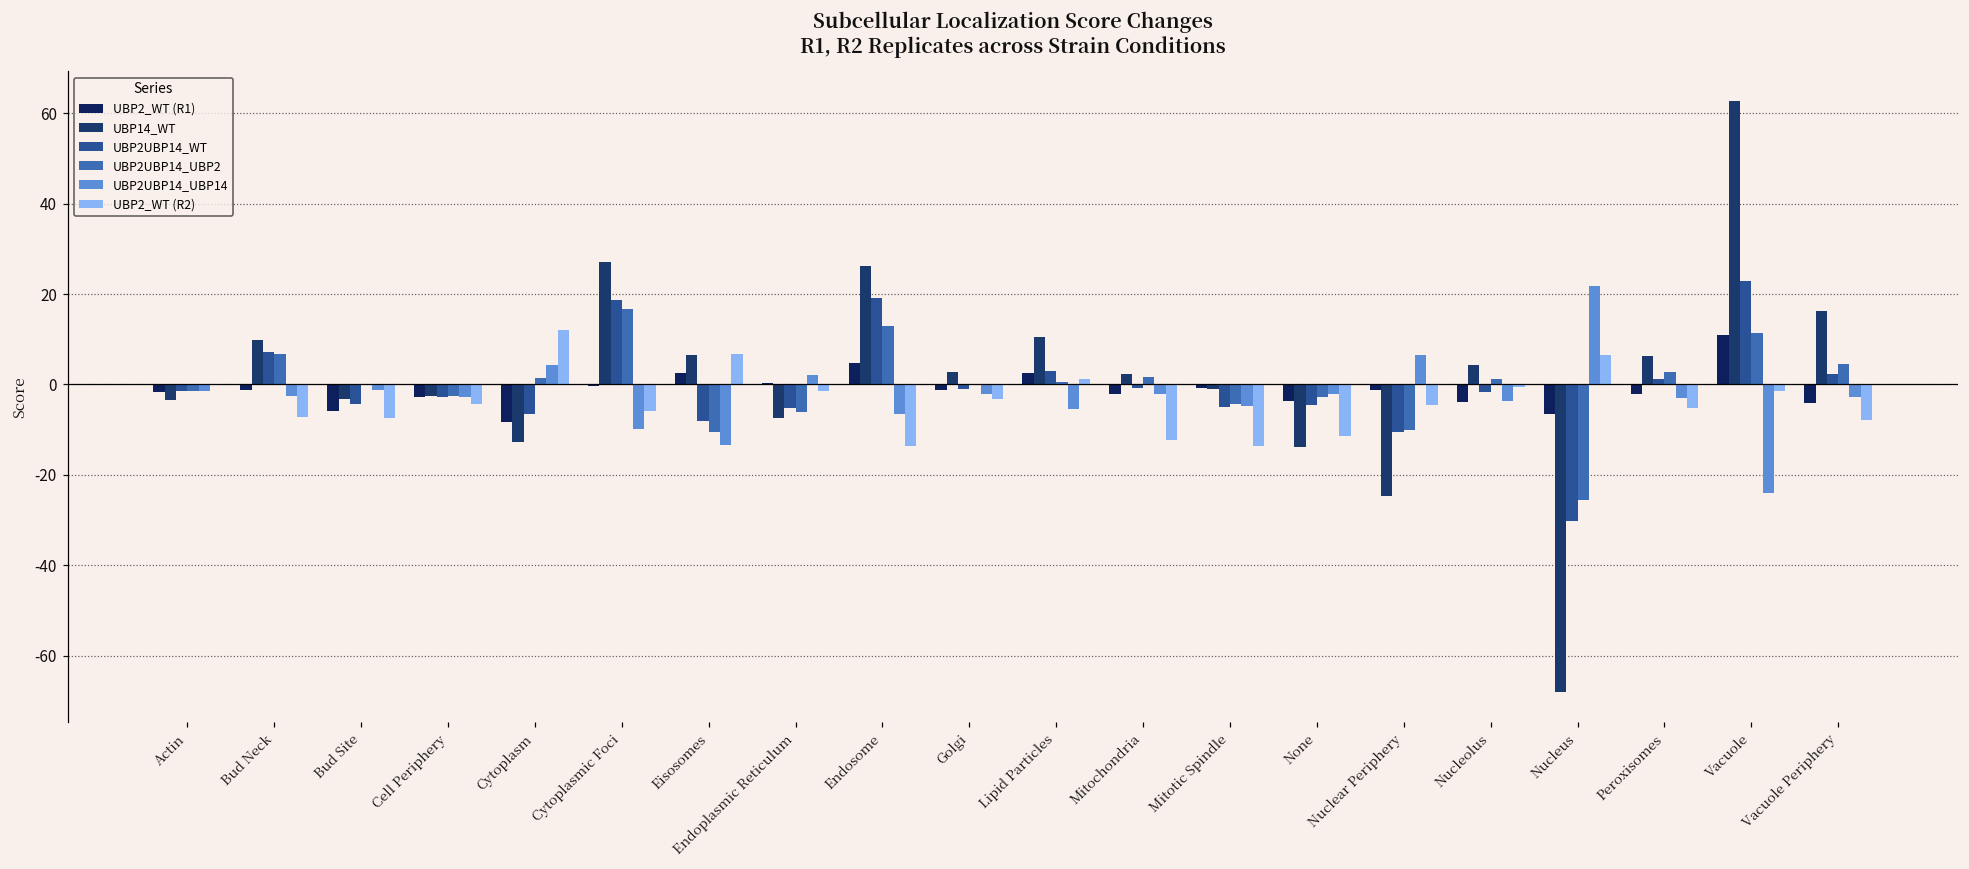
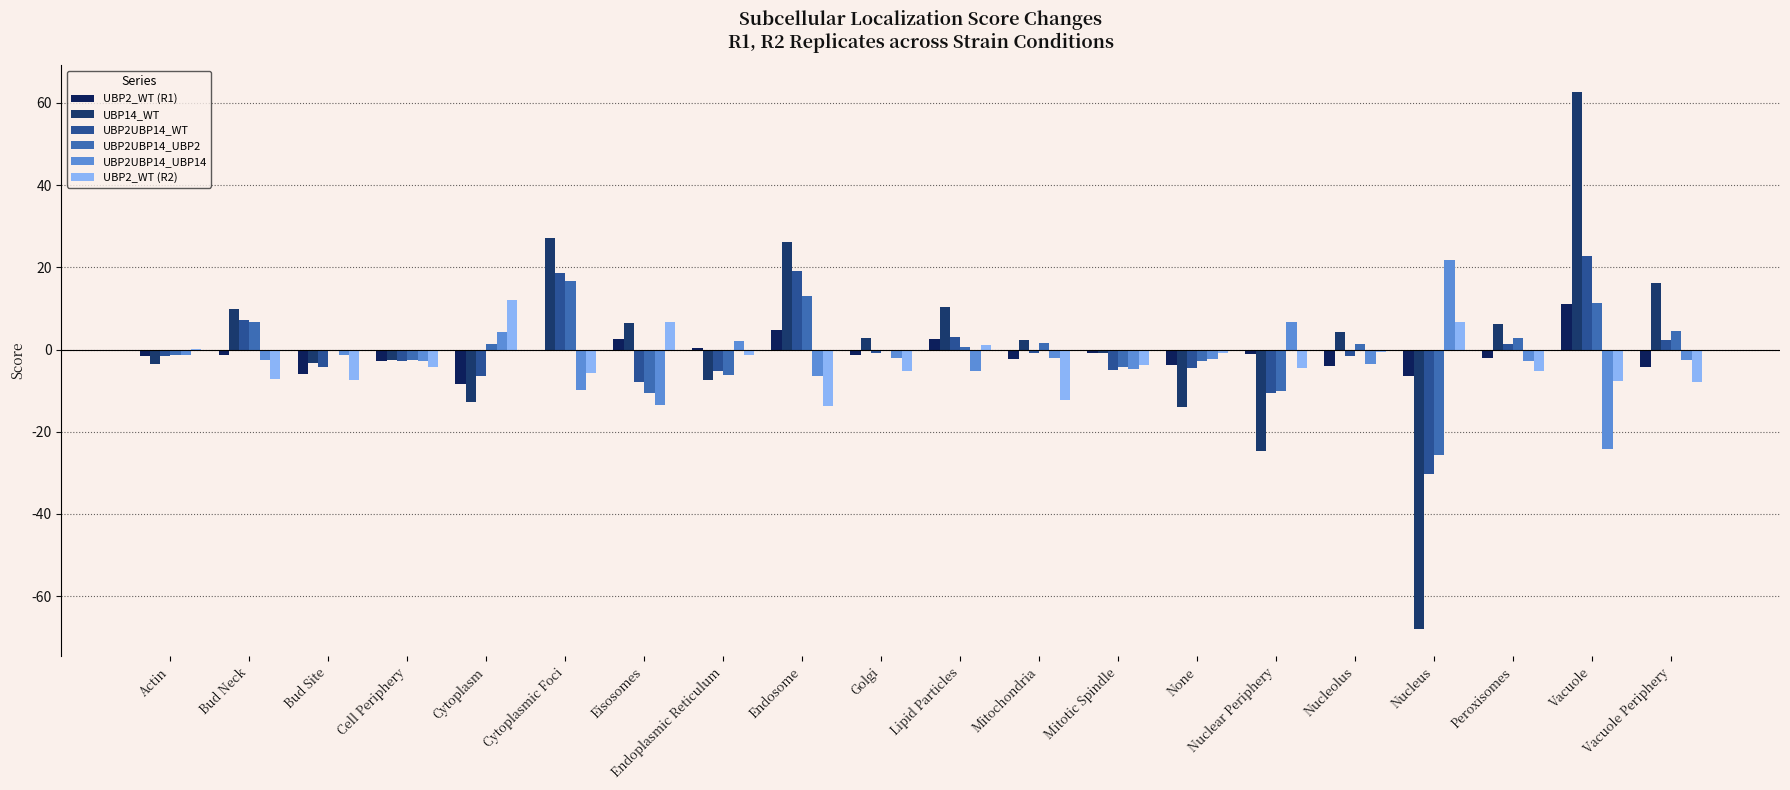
  {
    "UBP2_WT (R2)": {
      "Bud Neck": -7,
      "Bud Site": -7,
      "Cell Periphery": -4,
      "Cytoplasm": 12,
      "Cytoplasmic Foci": -6,
      "Eisosomes": 7,
      "Endoplasmic Reticulum": -1,
      "Endosome": -14,
-     "Golgi": -3,
+     "Golgi": -5,
      "Lipid Particles": 1,
      "Mitochondria": -12,
-     "Mitotic Spindle": -14,
-     "None": -11,
+     "Mitotic Spindle": -4,
+     "None": -1,
      "Nuclear Periphery": -5,
      "Nucleolus": -1,
      "Nucleus": 7,
      "Peroxisomes": -5,
-     "Vacuole": -1,
+     "Vacuole": -8,
      "Vacuole Periphery": -8
    }
  }
